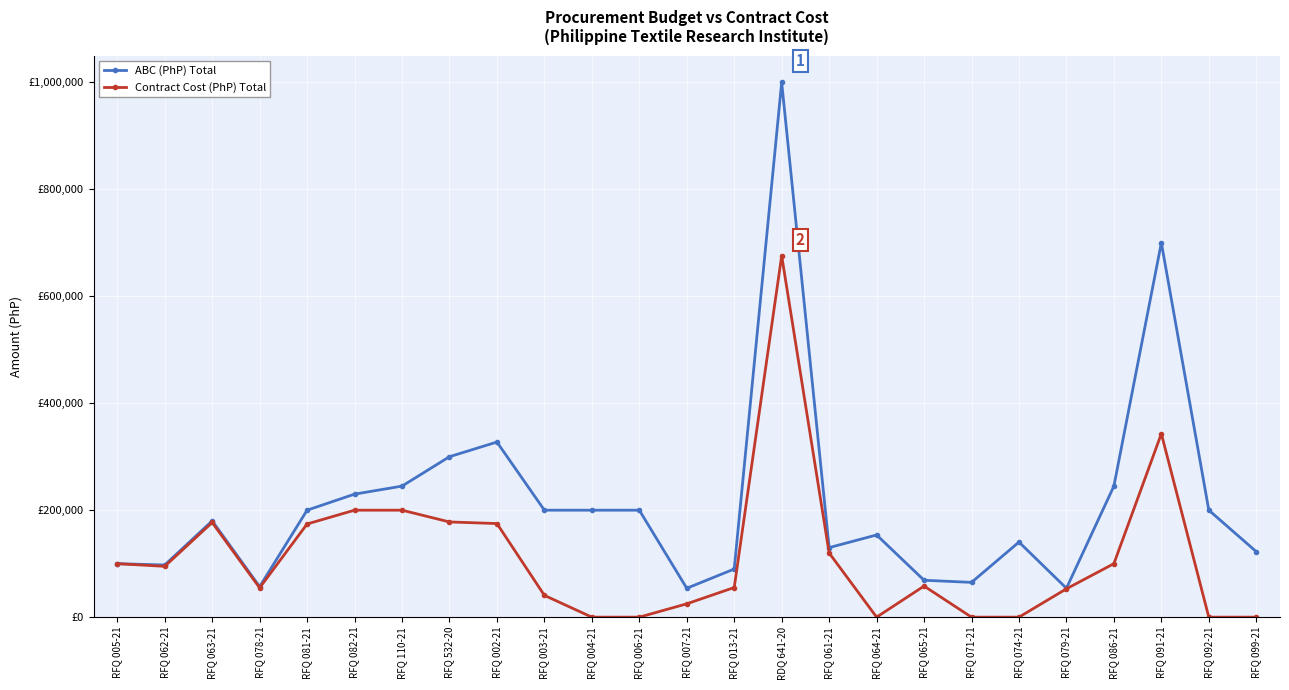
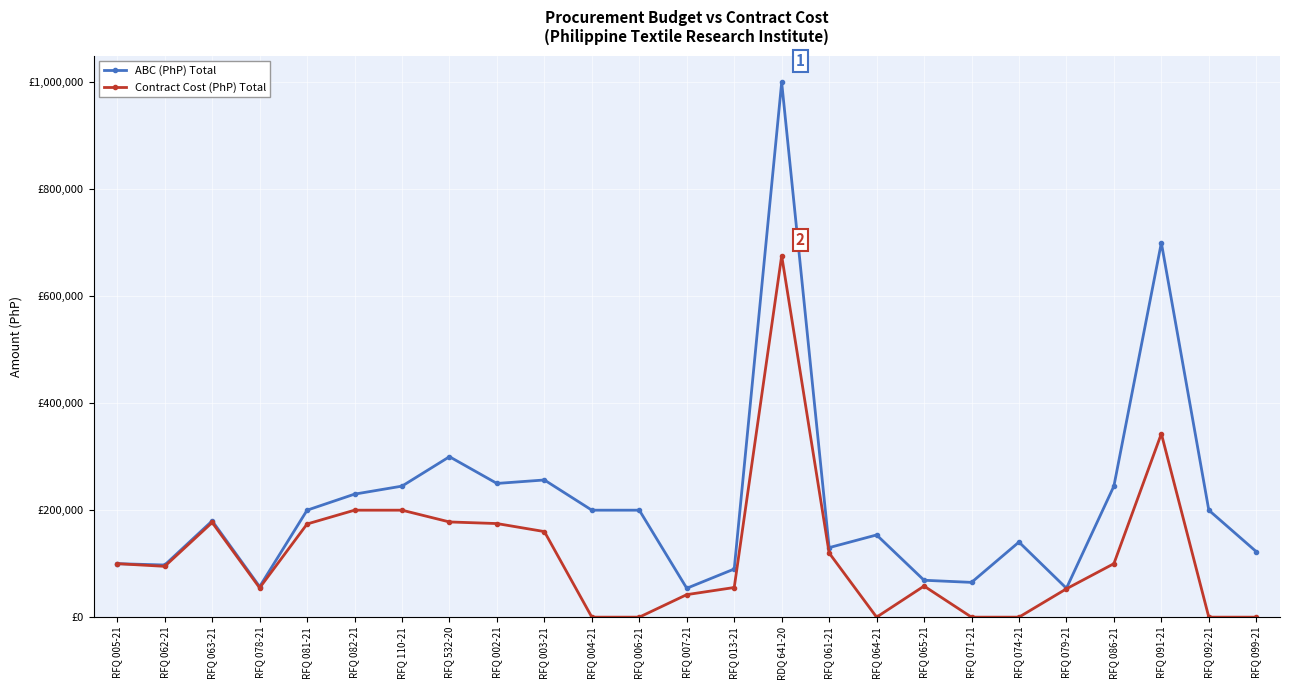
  {
    "ABC (PhP) Total": {
      "RFQ 081-21": "£200,000",
      "RFQ 082-21": "£230,000",
      "RFQ 110-21": "£250,000",
      "RFQ 532-20": "£300,000",
-     "RFQ 002-21": "£330,000",
-     "RFQ 003-21": "£200,000",
+     "RFQ 002-21": "£250,000",
+     "RFQ 003-21": "£260,000",
      "RFQ 004-21": "£200,000",
      "RFQ 006-21": "£200,000",
      "RFQ 007-21": "£50,000",
      "RFQ 013-21": "£90,000",
      "RFQ 061-21": "£130,000",
      "RFQ 064-21": "£150,000",
      "RFQ 065-21": "£70,000",
      "RFQ 071-21": "£70,000",
      "RFQ 074-21": "£140,000",
      "RFQ 086-21": "£240,000",
      "RFQ 091-21": "£700,000",
      "RFQ 092-21": "£200,000",
      "RFQ 099-21": "£120,000"
    },
    "Contract Cost (PhP) Total": {
      "RFQ 081-21": "£170,000",
      "RFQ 082-21": "£200,000",
      "RFQ 110-21": "£200,000",
      "RFQ 532-20": "£180,000",
      "RFQ 002-21": "£180,000",
-     "RFQ 003-21": "£40,000",
+     "RFQ 003-21": "£160,000",
      "RFQ 004-21": "£0",
      "RFQ 006-21": "£0",
-     "RFQ 007-21": "£20,000",
+     "RFQ 007-21": "£40,000",
      "RFQ 013-21": "£60,000",
      "RFQ 061-21": "£120,000",
      "RFQ 064-21": "£0",
      "RFQ 065-21": "£60,000",
      "RFQ 071-21": "£0",
      "RFQ 074-21": "£0",
      "RFQ 086-21": "£100,000",
      "RFQ 091-21": "£340,000",
      "RFQ 092-21": "£0",
      "RFQ 099-21": "£0"
    }
  }
